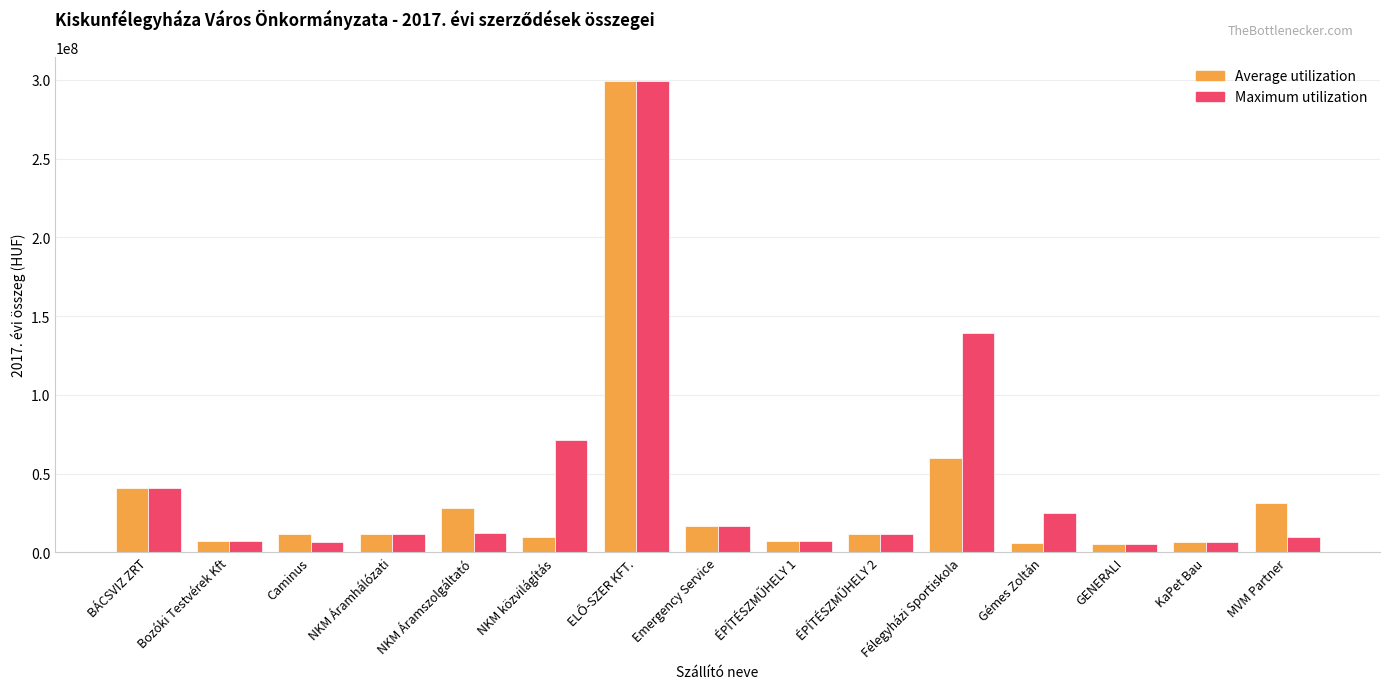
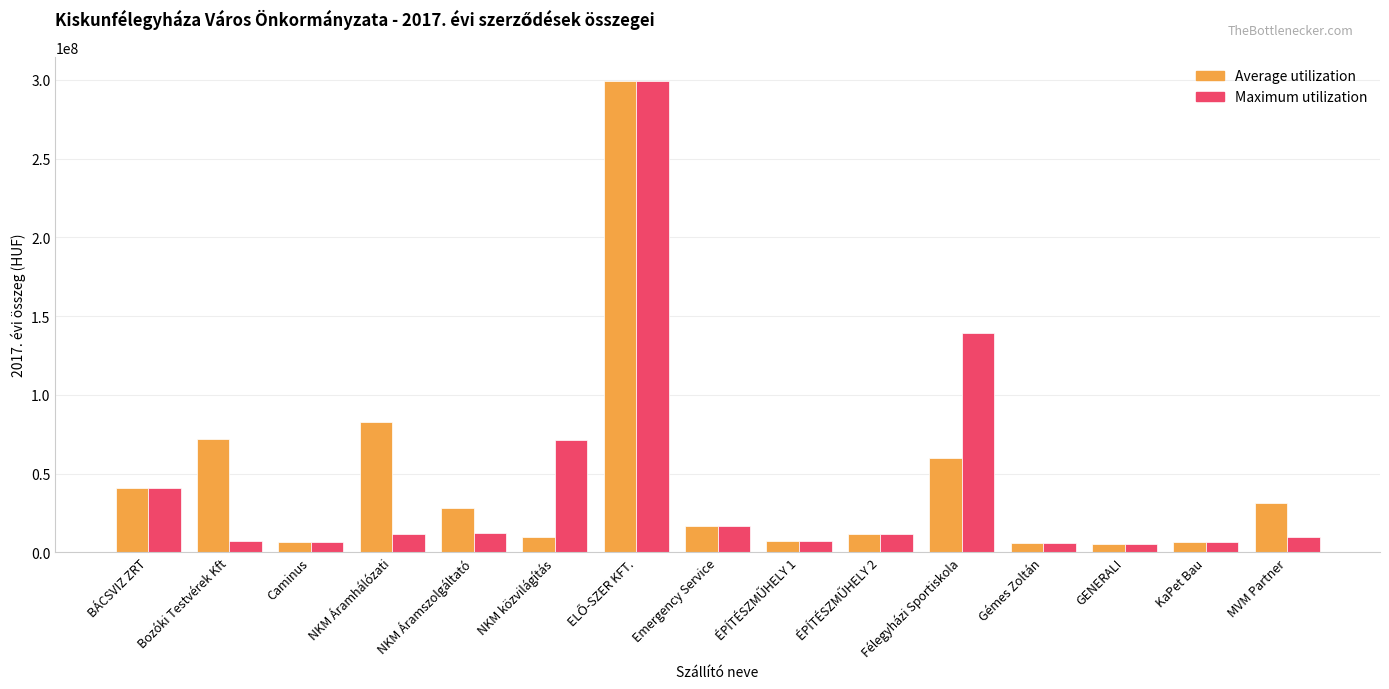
  {
    "Average utilization": {
      "BÁCSVIZ ZRT": 41000000,
-     "Bozóki Testvérek Kft": 7000000,
-     "Caminus": 12000000,
-     "NKM Áramhálózati": 12000000,
+     "Bozóki Testvérek Kft": 72000000,
+     "Caminus": 6000000,
+     "NKM Áramhálózati": 83000000,
      "NKM Áramszolgáltató": 28000000,
      "NKM közvilágítás": 10000000,
      "ELŐ-SZER KFT.": 300000000,
      "Emergency Service": 17000000,
      "ÉPÍTÉSZMŰHELY 1": 7000000,
      "ÉPÍTÉSZMŰHELY 2": 12000000,
      "Félegyházi Sportiskola": 60000000,
      "Gémes Zoltán": 6000000,
      "GENERALI": 5000000,
      "KaPet Bau": 6000000,
      "MVM Partner": 32000000
    },
    "Maximum utilization": {
      "BÁCSVIZ ZRT": 41000000,
      "Bozóki Testvérek Kft": 7000000,
      "Caminus": 6000000,
      "NKM Áramhálózati": 12000000,
      "NKM Áramszolgáltató": 13000000,
      "NKM közvilágítás": 71000000,
      "ELŐ-SZER KFT.": 300000000,
      "Emergency Service": 17000000,
      "ÉPÍTÉSZMŰHELY 1": 7000000,
      "ÉPÍTÉSZMŰHELY 2": 12000000,
      "Félegyházi Sportiskola": 139000000,
-     "Gémes Zoltán": 25000000,
+     "Gémes Zoltán": 6000000,
      "GENERALI": 5000000,
      "KaPet Bau": 6000000,
      "MVM Partner": 10000000
    }
  }
